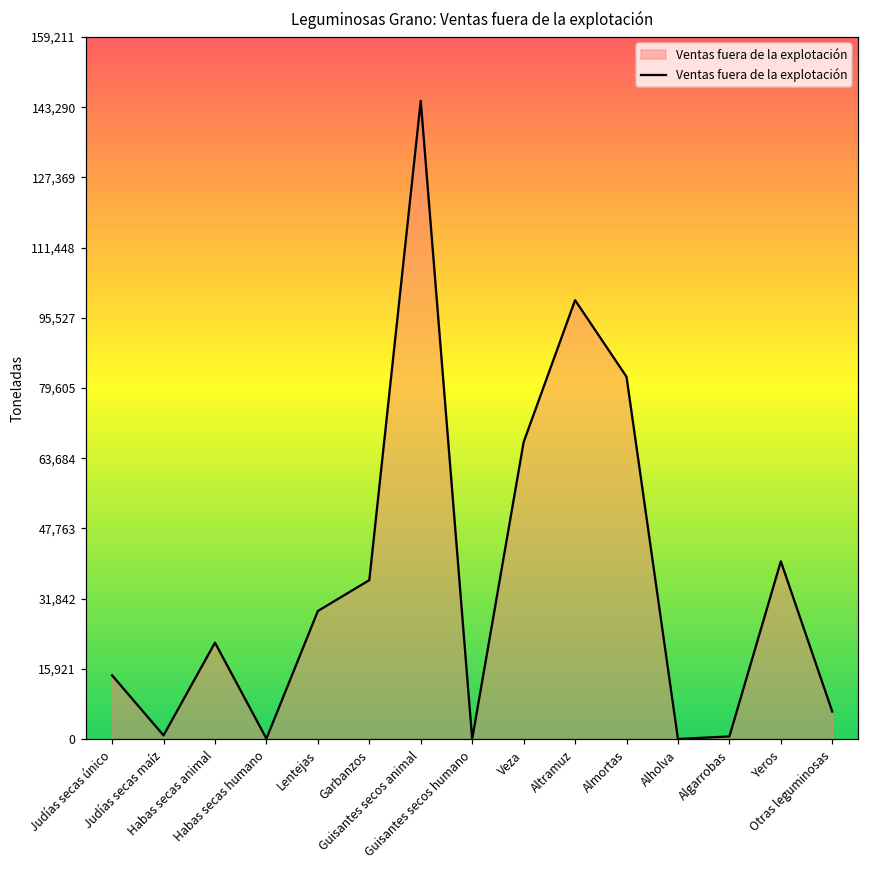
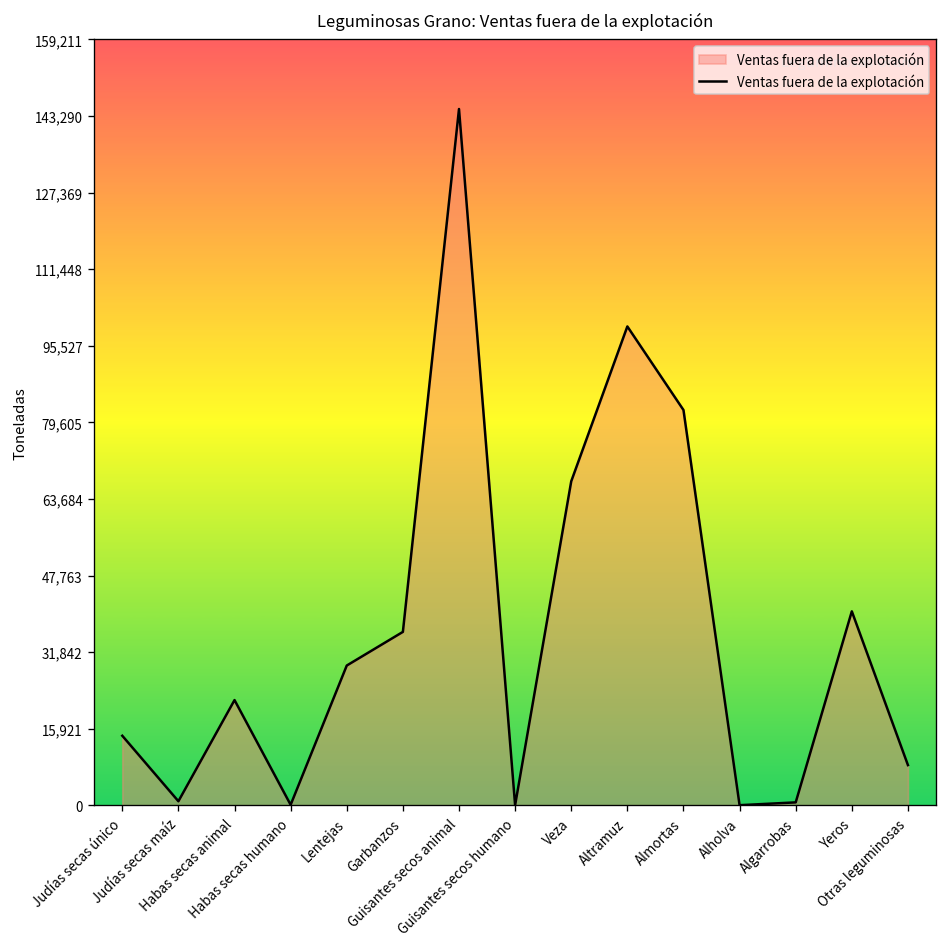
  {
    "Judías secas único": "14,000",
    "Judías secas maíz": "1,000",
    "Habas secas animal": "22,000",
    "Habas secas humano": "0",
    "Lentejas": "29,000",
    "Garbanzos": "36,000",
    "Guisantes secos animal": "145,000",
    "Guisantes secos humano": "0",
    "Veza": "67,000",
    "Altramuz": "100,000",
    "Almortas": "82,000",
    "Alholva": "0",
    "Algarrobas": "1,000",
    "Yeros": "40,000",
-   "Otras leguminosas": "6,000"
+   "Otras leguminosas": "8,000"
  }
